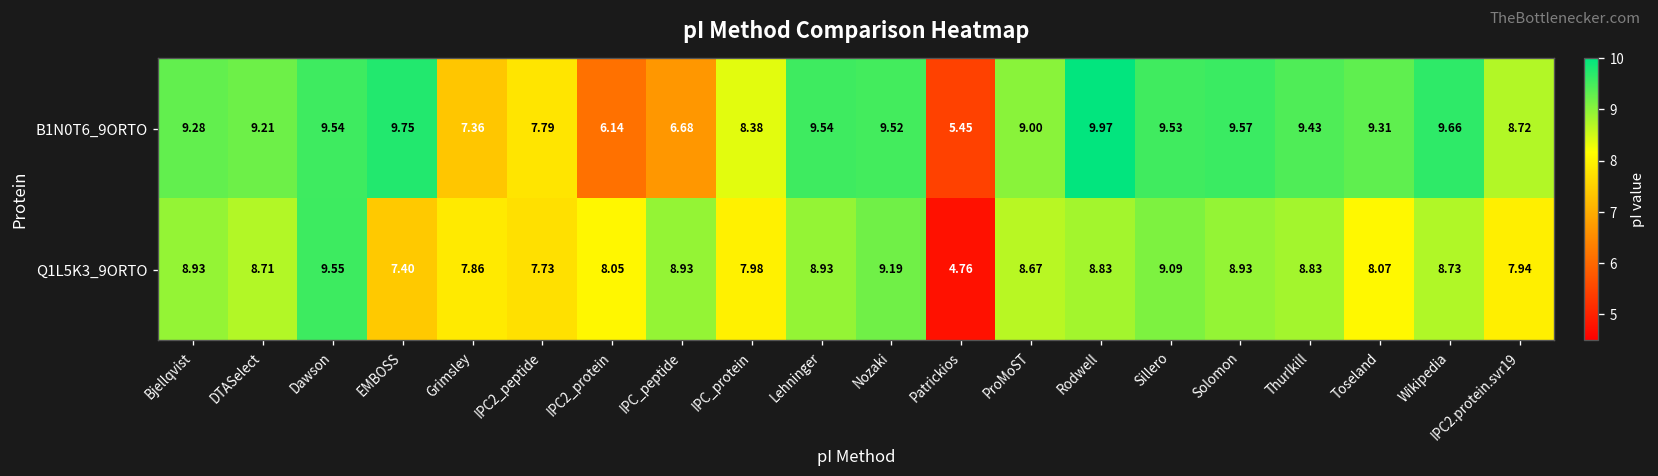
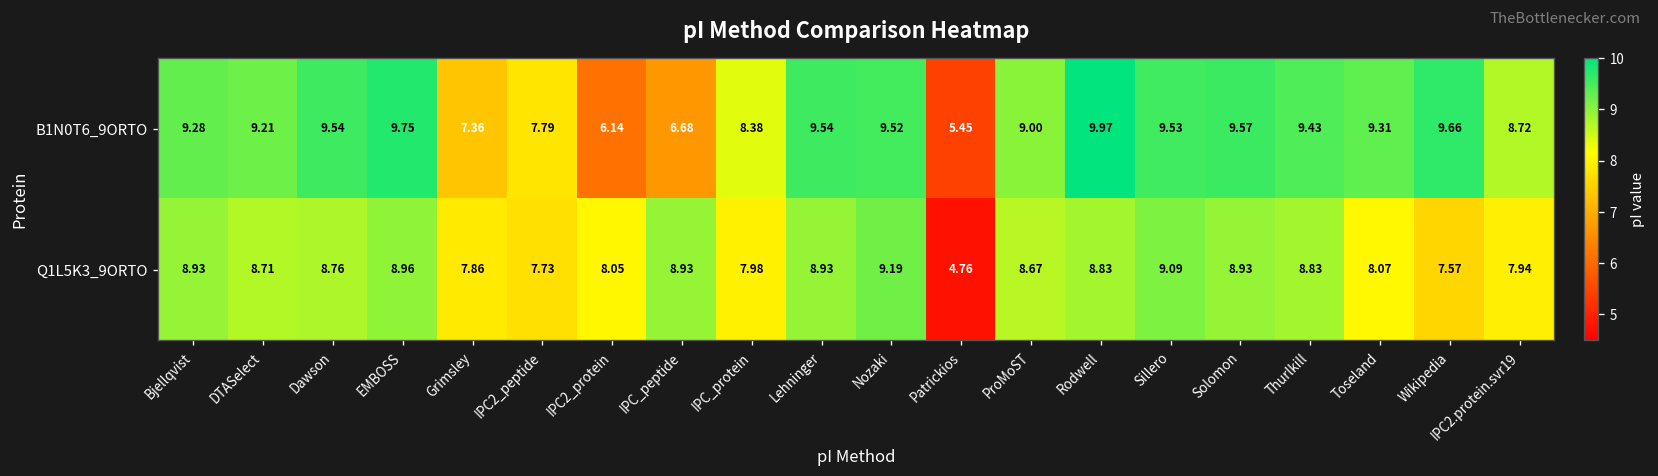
  {
    "B1N0T6_9ORTO": {
      "Bjellqvist": 9.28,
      "DTASelect": 9.21,
      "Dawson": 9.54,
      "EMBOSS": 9.75,
      "Grimsley": 7.36,
      "IPC2_peptide": 7.79,
      "IPC2_protein": 6.14,
      "IPC_peptide": 6.68,
      "IPC_protein": 8.38,
      "Lehninger": 9.54,
      "Nozaki": 9.52,
      "Patrickios": 5.45,
      "ProMoST": 9.00,
      "Rodwell": 9.97,
      "Sillero": 9.53,
      "Solomon": 9.57,
      "Thurlkill": 9.43,
      "Toseland": 9.31,
      "Wikipedia": 9.66,
      "IPC2.protein.svr19": 8.72
    },
    "Q1L5K3_9ORTO": {
      "Bjellqvist": 8.93,
      "DTASelect": 8.71,
-     "Dawson": 9.55,
-     "EMBOSS": 7.40,
+     "Dawson": 8.76,
+     "EMBOSS": 8.96,
      "Grimsley": 7.86,
      "IPC2_peptide": 7.73,
      "IPC2_protein": 8.05,
      "IPC_peptide": 8.93,
      "IPC_protein": 7.98,
      "Lehninger": 8.93,
      "Nozaki": 9.19,
      "Patrickios": 4.76,
      "ProMoST": 8.67,
      "Rodwell": 8.83,
      "Sillero": 9.09,
      "Solomon": 8.93,
      "Thurlkill": 8.83,
      "Toseland": 8.07,
-     "Wikipedia": 8.73,
+     "Wikipedia": 7.57,
      "IPC2.protein.svr19": 7.94
    }
  }
